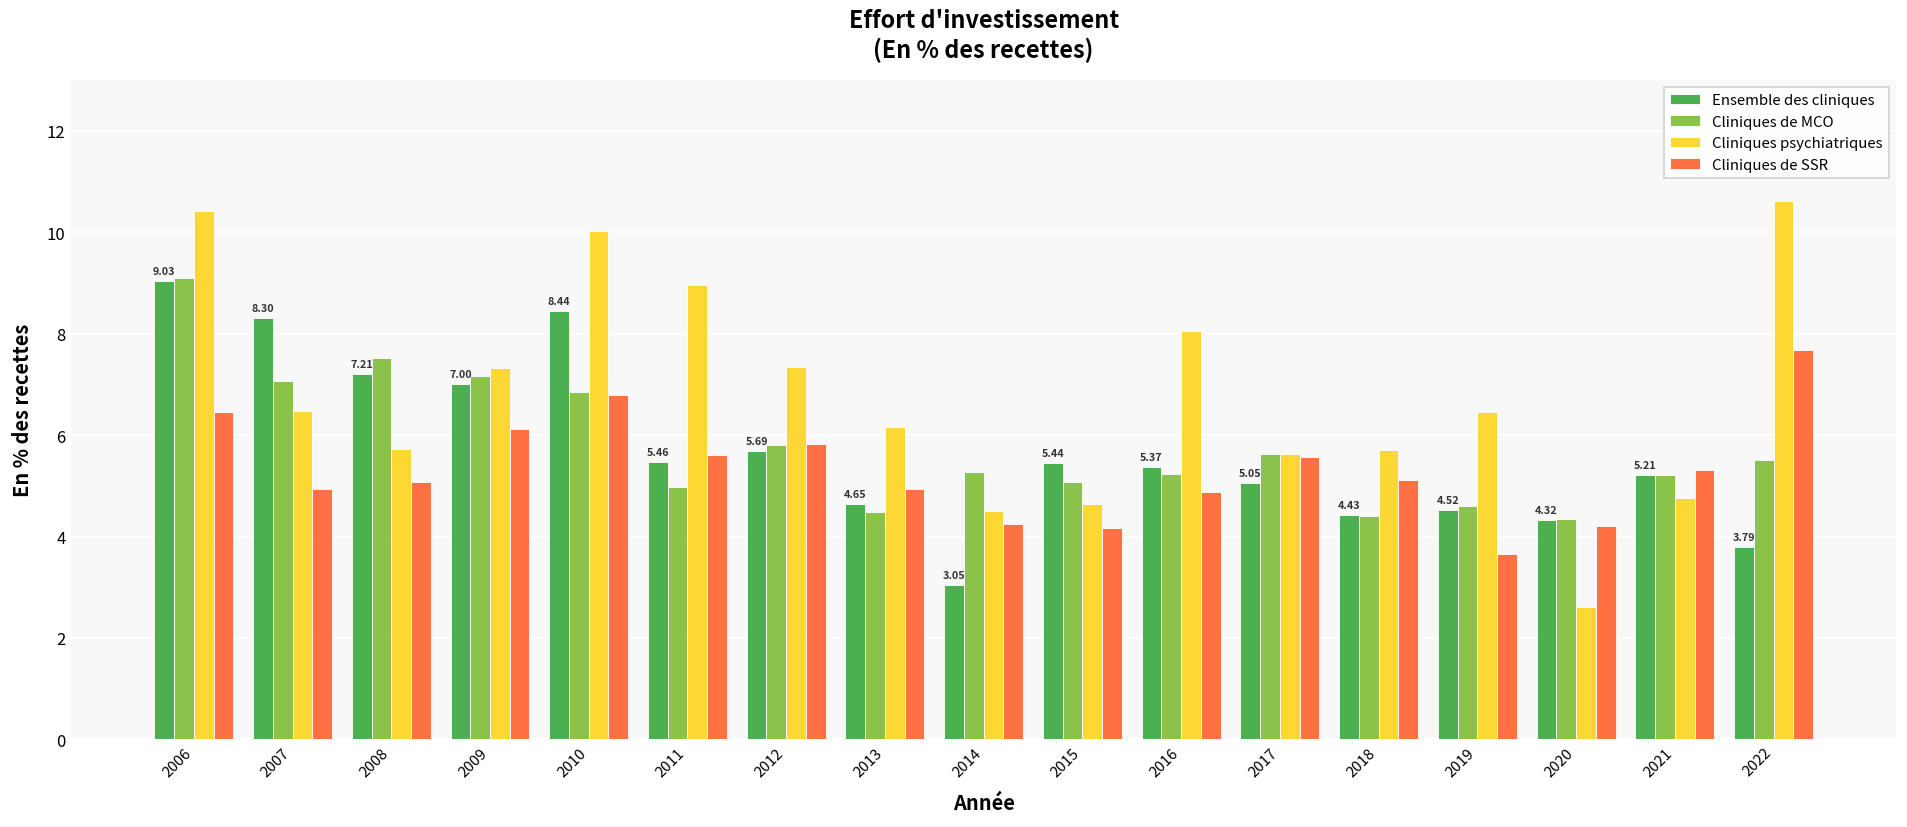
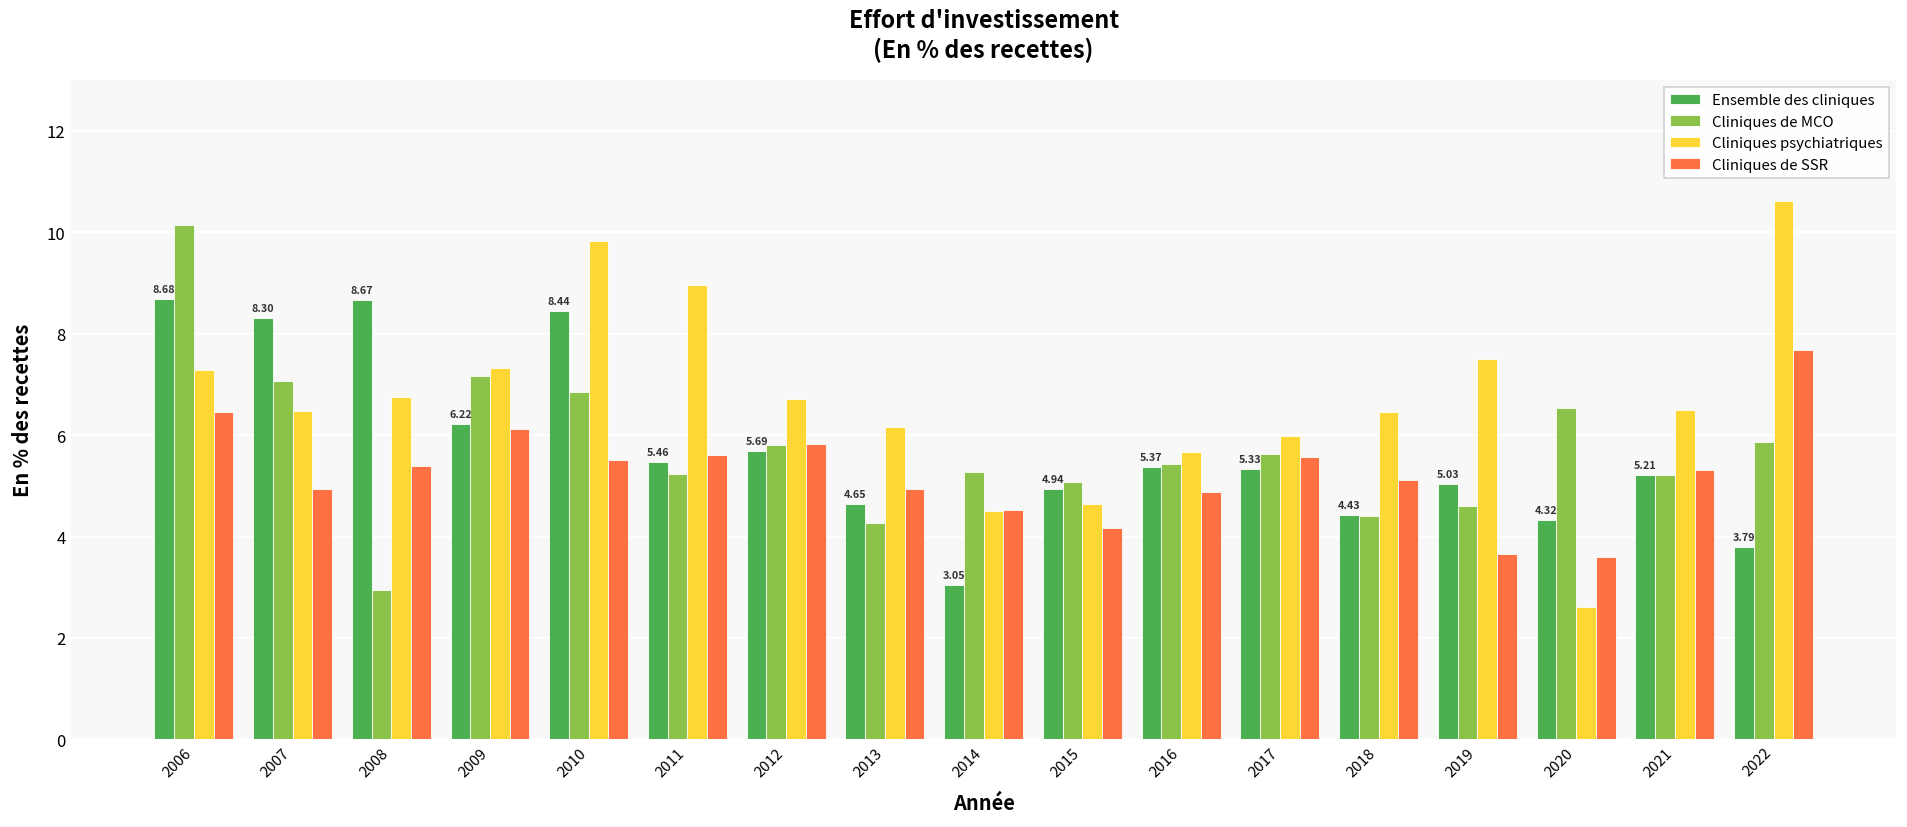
  {
    "Ensemble des cliniques": {
-     "2006": 9.03,
+     "2006": 8.68,
      "2007": 8.30,
-     "2008": 7.21,
-     "2009": 7.00,
+     "2008": 8.67,
+     "2009": 6.22,
      "2010": 8.44,
      "2011": 5.46,
      "2012": 5.69,
      "2013": 4.65,
      "2014": 3.05,
-     "2015": 5.44,
+     "2015": 4.94,
      "2016": 5.37,
-     "2017": 5.05,
+     "2017": 5.33,
      "2018": 4.43,
-     "2019": 4.52,
+     "2019": 5.03,
      "2020": 4.32,
      "2021": 5.21,
      "2022": 3.79
    },
    "Cliniques de MCO": {
-     "2006": 9.1,
+     "2006": 10.1,
      "2007": 7.1,
-     "2008": 7.5,
+     "2008": 2.9,
      "2009": 7.2,
      "2010": 6.9,
-     "2011": 5.0,
+     "2011": 5.2,
      "2012": 5.8,
-     "2013": 4.5,
+     "2013": 4.3,
      "2014": 5.3,
      "2015": 5.1,
-     "2016": 5.2,
+     "2016": 5.4,
      "2017": 5.6,
      "2018": 4.4,
      "2019": 4.6,
-     "2020": 4.3,
+     "2020": 6.5,
      "2021": 5.2,
-     "2022": 5.5
+     "2022": 5.9
    },
    "Cliniques psychiatriques": {
-     "2006": 10.4,
+     "2006": 7.3,
      "2007": 6.5,
-     "2008": 5.7,
+     "2008": 6.7,
      "2009": 7.3,
-     "2010": 10.0,
+     "2010": 9.8,
      "2011": 9.0,
-     "2012": 7.3,
+     "2012": 6.7,
      "2013": 6.2,
      "2014": 4.5,
      "2015": 4.6,
-     "2016": 8.0,
-     "2017": 5.6,
-     "2018": 5.7,
-     "2019": 6.5,
+     "2016": 5.7,
+     "2017": 6.0,
+     "2018": 6.4,
+     "2019": 7.5,
      "2020": 2.6,
-     "2021": 4.8,
+     "2021": 6.5,
      "2022": 10.6
    },
    "Cliniques de SSR": {
      "2006": 6.5,
      "2007": 4.9,
-     "2008": 5.1,
+     "2008": 5.4,
      "2009": 6.1,
-     "2010": 6.8,
+     "2010": 5.5,
      "2011": 5.6,
      "2012": 5.8,
      "2013": 4.9,
-     "2014": 4.2,
+     "2014": 4.5,
      "2015": 4.2,
      "2016": 4.9,
      "2017": 5.6,
      "2018": 5.1,
      "2019": 3.7,
-     "2020": 4.2,
+     "2020": 3.6,
      "2021": 5.3,
      "2022": 7.7
    }
  }
